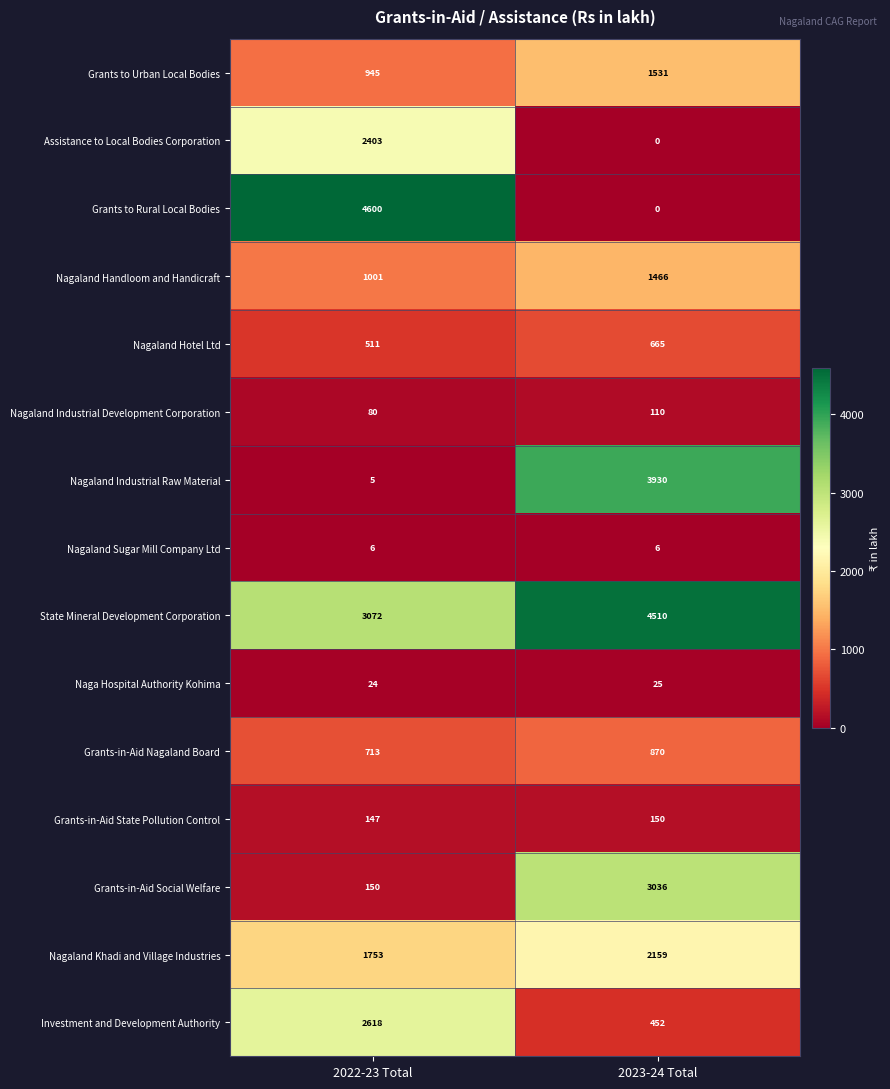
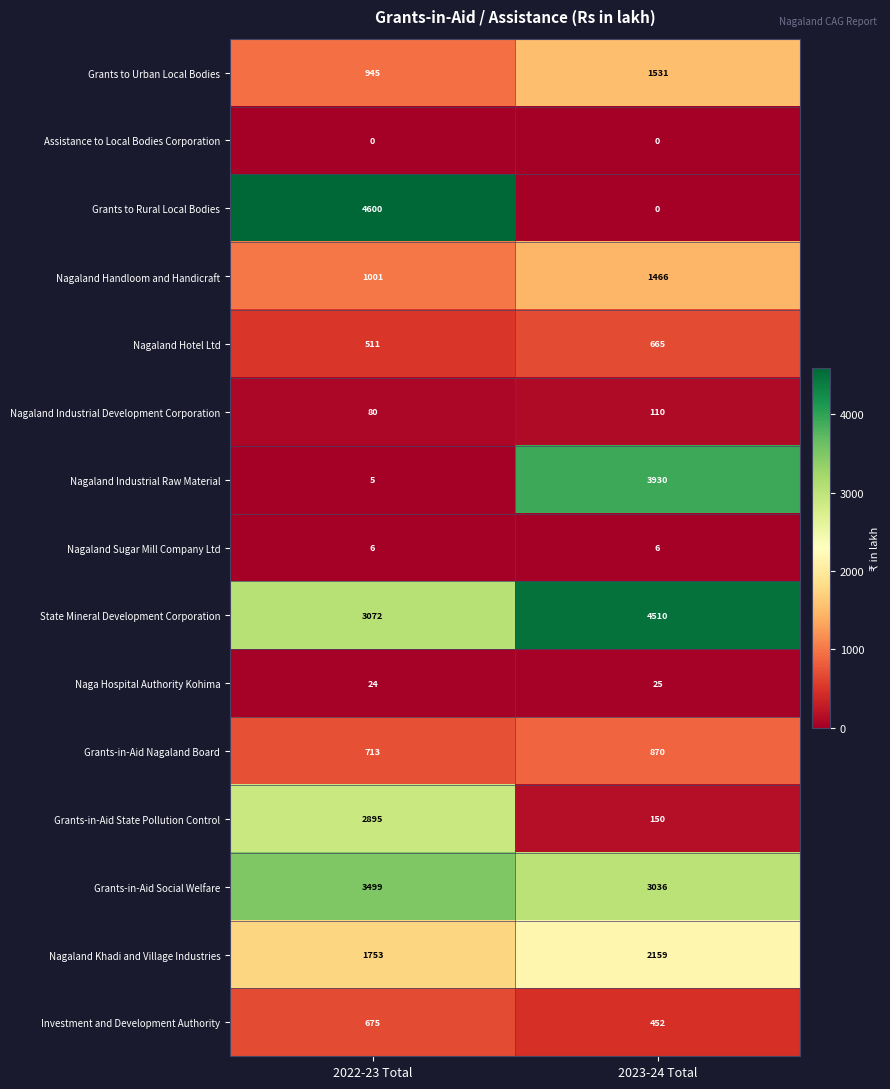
  {
    "Grants to Urban Local Bodies": {
      "2022-23 Total": 945,
      "2023-24 Total": 1531
    },
    "Assistance to Local Bodies Corporation": {
-     "2022-23 Total": 2403,
+     "2022-23 Total": 0,
      "2023-24 Total": 0
    },
    "Grants to Rural Local Bodies": {
      "2022-23 Total": 4600,
      "2023-24 Total": 0
    },
    "Nagaland Handloom and Handicraft": {
      "2022-23 Total": 1001,
      "2023-24 Total": 1466
    },
    "Nagaland Hotel Ltd": {
      "2022-23 Total": 511,
      "2023-24 Total": 665
    },
    "Nagaland Industrial Development Corporation": {
      "2022-23 Total": 80,
      "2023-24 Total": 110
    },
    "Nagaland Industrial Raw Material": {
      "2022-23 Total": 5,
      "2023-24 Total": 3930
    },
    "Nagaland Sugar Mill Company Ltd": {
      "2022-23 Total": 6,
      "2023-24 Total": 6
    },
    "State Mineral Development Corporation": {
      "2022-23 Total": 3072,
      "2023-24 Total": 4510
    },
    "Naga Hospital Authority Kohima": {
      "2022-23 Total": 24,
      "2023-24 Total": 25
    },
    "Grants-in-Aid Nagaland Board": {
      "2022-23 Total": 713,
      "2023-24 Total": 870
    },
    "Grants-in-Aid State Pollution Control": {
-     "2022-23 Total": 147,
+     "2022-23 Total": 2895,
      "2023-24 Total": 150
    },
    "Grants-in-Aid Social Welfare": {
-     "2022-23 Total": 150,
+     "2022-23 Total": 3499,
      "2023-24 Total": 3036
    },
    "Nagaland Khadi and Village Industries": {
      "2022-23 Total": 1753,
      "2023-24 Total": 2159
    },
    "Investment and Development Authority": {
-     "2022-23 Total": 2618,
+     "2022-23 Total": 675,
      "2023-24 Total": 452
    }
  }
